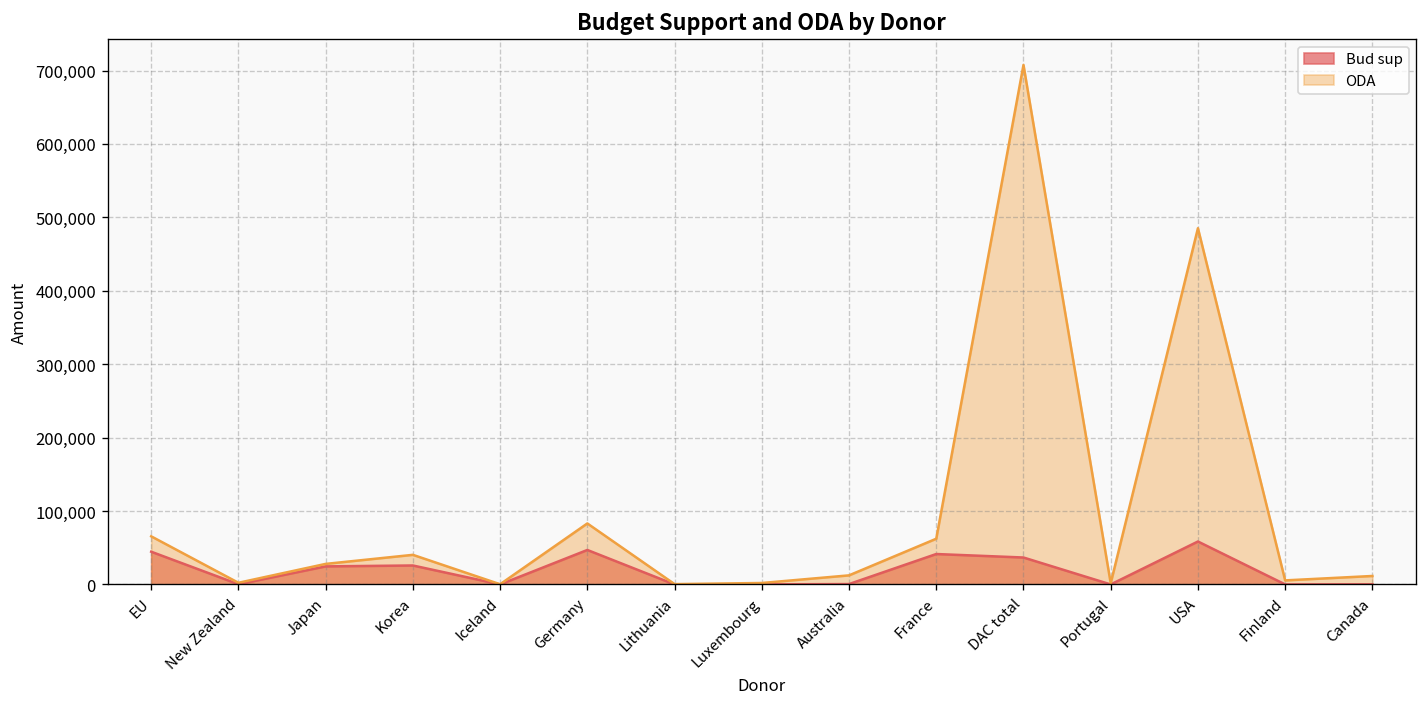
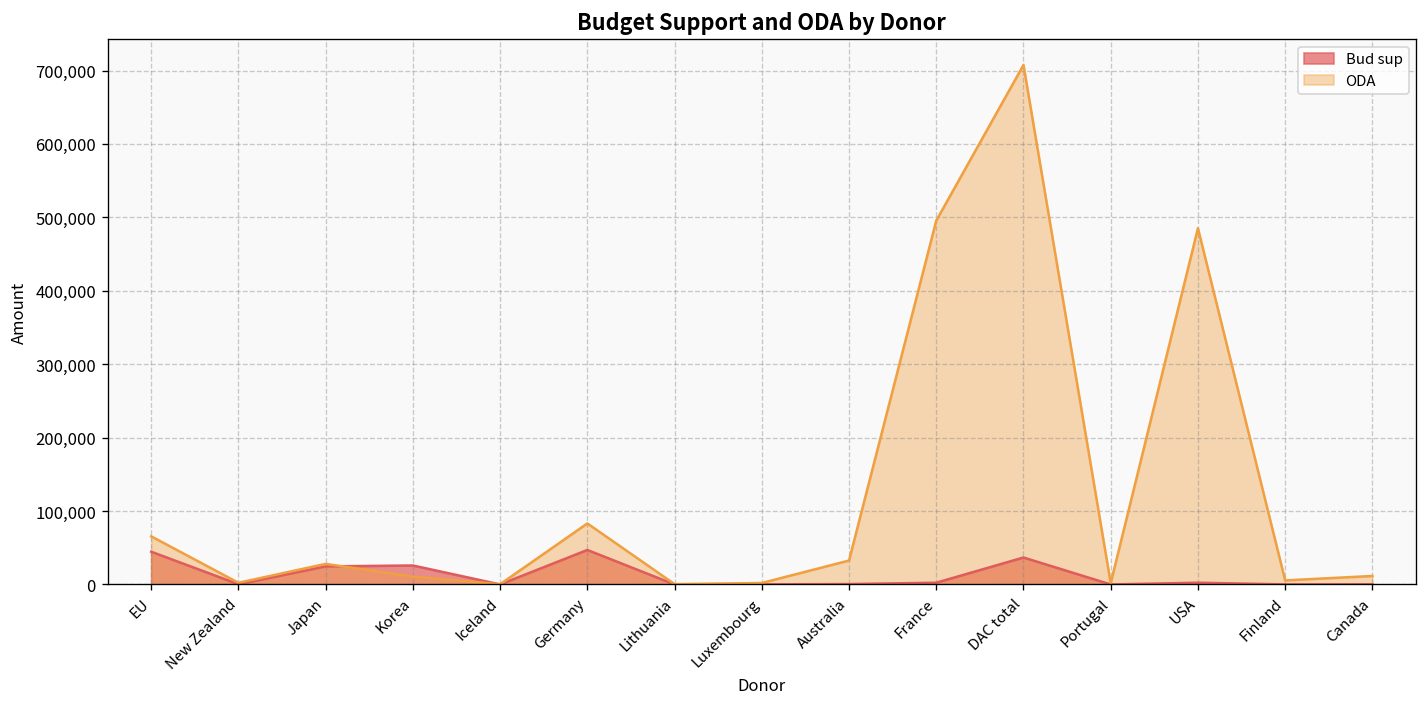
  {
    "Bud sup": {
      "EU": "40,000",
      "Korea": "30,000",
      "Germany": "50,000",
      "Australia": "0",
-     "France": "40,000",
+     "France": "0",
      "DAC total": "40,000",
-     "USA": "60,000",
+     "USA": "0",
      "Finland": "0",
      "Canada": "0"
    },
    "ODA": {
      "EU": "70,000",
-     "Korea": "40,000",
+     "Korea": "10,000",
      "Germany": "80,000",
-     "Australia": "10,000",
-     "France": "60,000",
+     "Australia": "30,000",
+     "France": "500,000",
      "DAC total": "710,000",
      "USA": "490,000",
      "Finland": "10,000",
      "Canada": "10,000"
    }
  }
